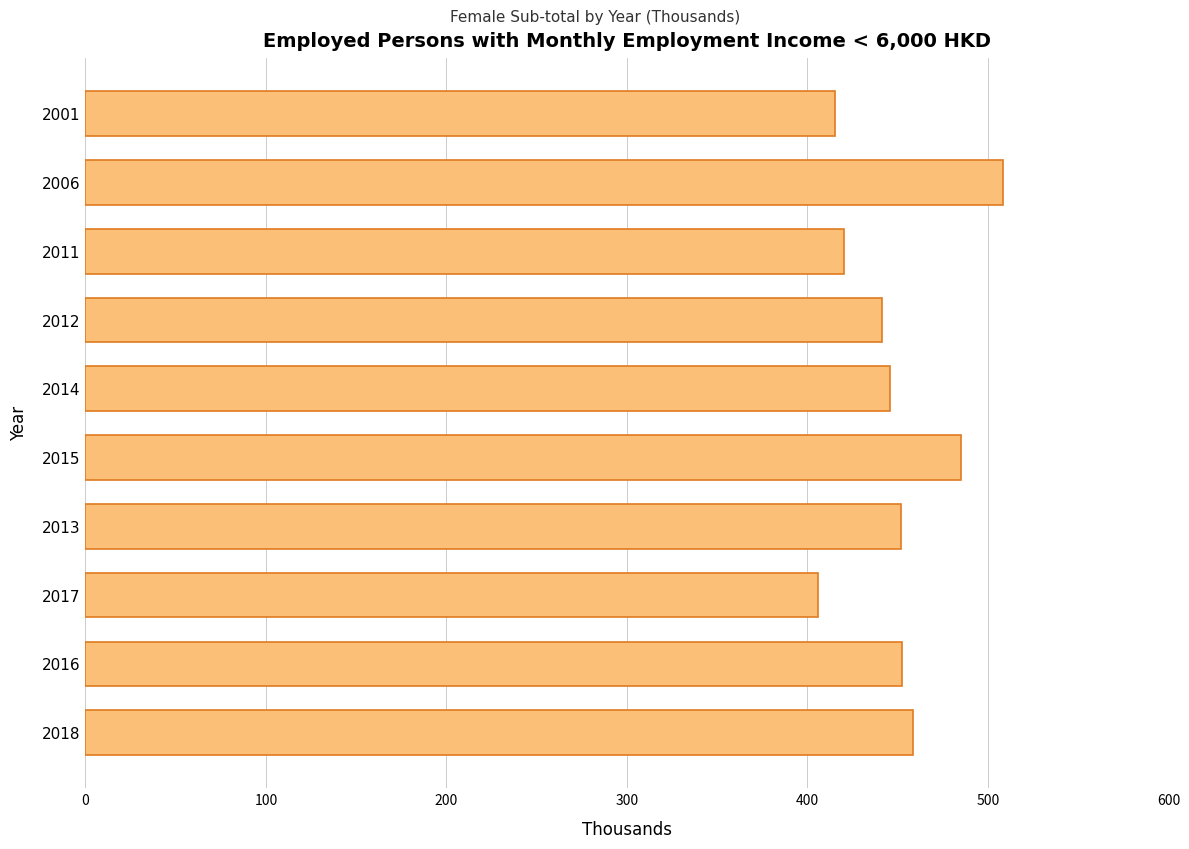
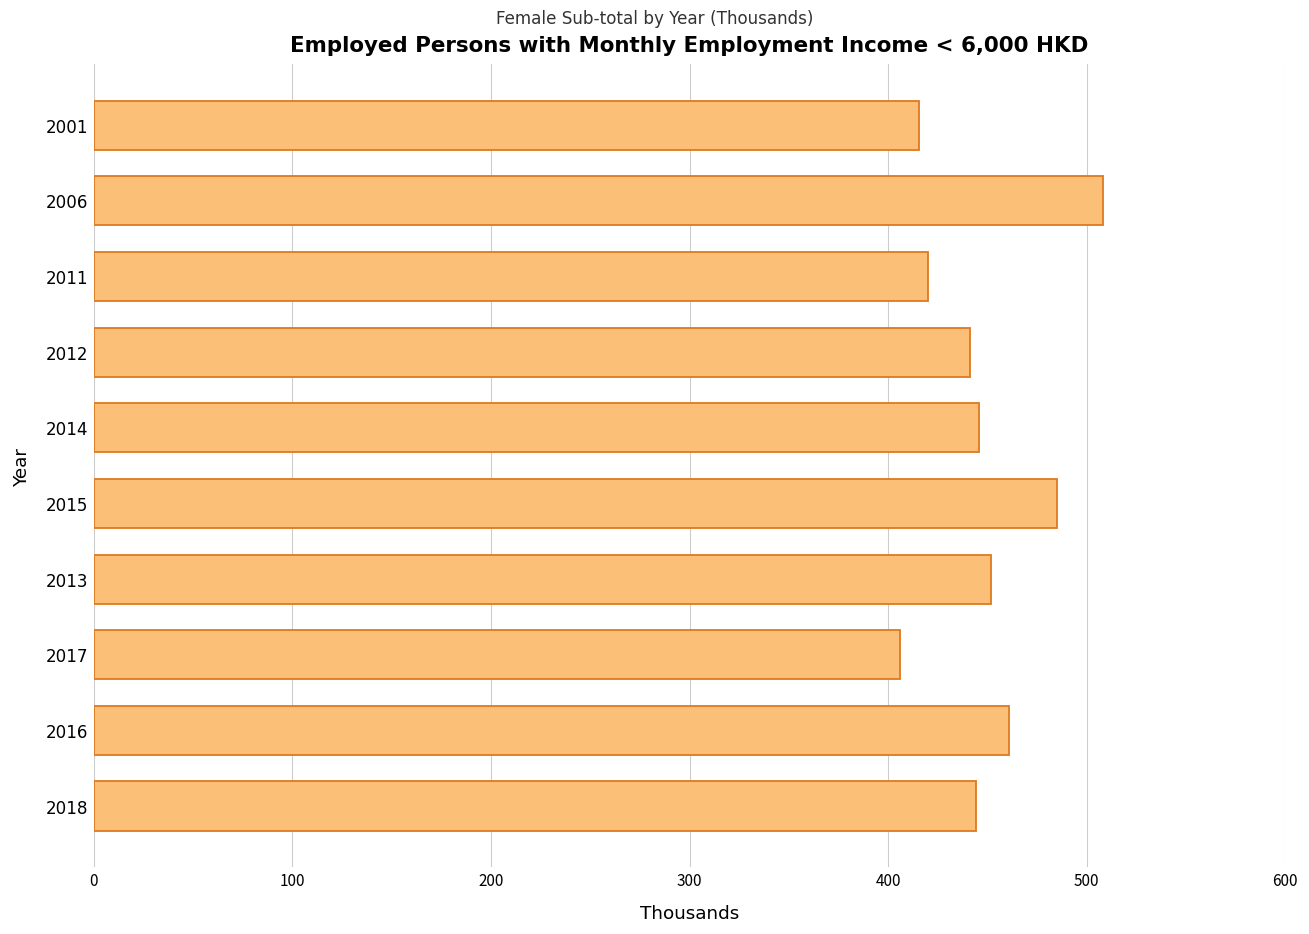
  {
    "2001": 415,
    "2006": 508,
    "2011": 420,
    "2012": 441,
    "2014": 446,
    "2015": 485,
    "2013": 452,
    "2017": 406,
-   "2016": 452,
-   "2018": 458
+   "2016": 461,
+   "2018": 444
  }
